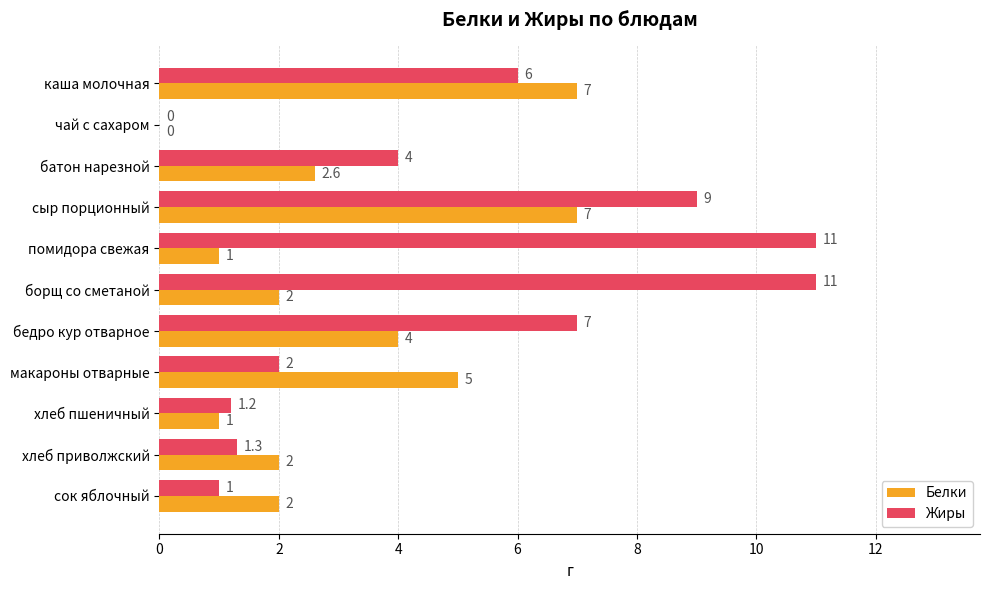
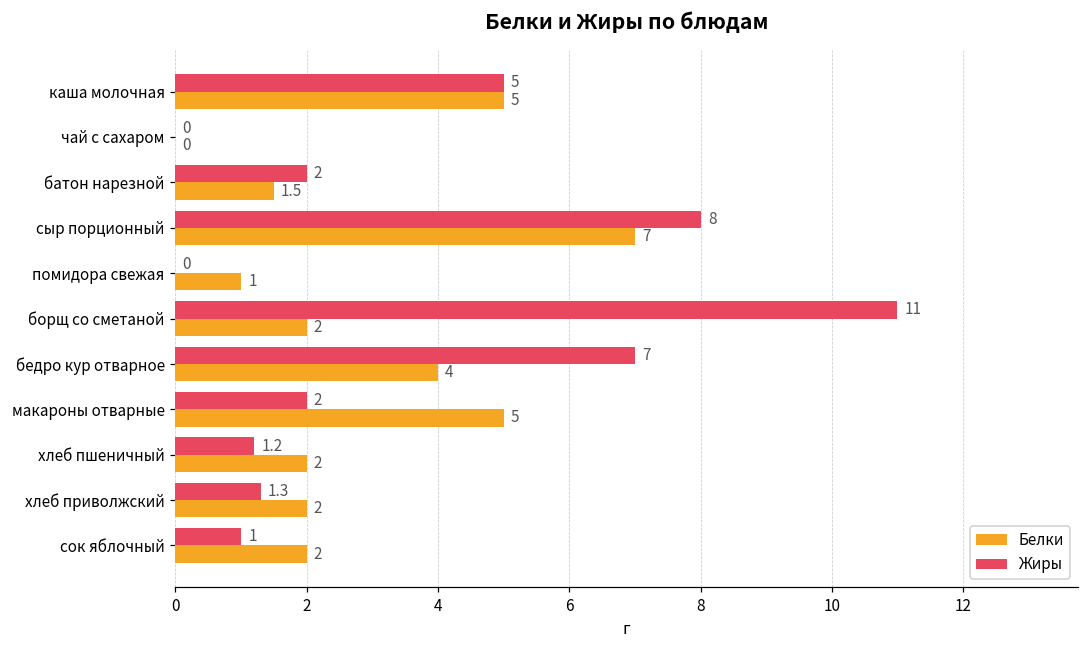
  {
    "Белки": {
-     "каша молочная": 7,
+     "каша молочная": 5,
      "чай с сахаром": 0,
-     "батон нарезной": 2.6,
+     "батон нарезной": 1.5,
      "сыр порционный": 7,
      "помидора свежая": 1,
      "борщ со сметаной": 2,
      "бедро кур отварное": 4,
      "макароны отварные": 5,
-     "хлеб пшеничный": 1,
+     "хлеб пшеничный": 2,
      "хлеб приволжский": 2,
      "сок яблочный": 2
    },
    "Жиры": {
-     "каша молочная": 6,
+     "каша молочная": 5,
      "чай с сахаром": 0,
-     "батон нарезной": 4,
-     "сыр порционный": 9,
-     "помидора свежая": 11,
+     "батон нарезной": 2,
+     "сыр порционный": 8,
+     "помидора свежая": 0,
      "борщ со сметаной": 11,
      "бедро кур отварное": 7,
      "макароны отварные": 2,
      "хлеб пшеничный": 1.2,
      "хлеб приволжский": 1.3,
      "сок яблочный": 1
    }
  }
